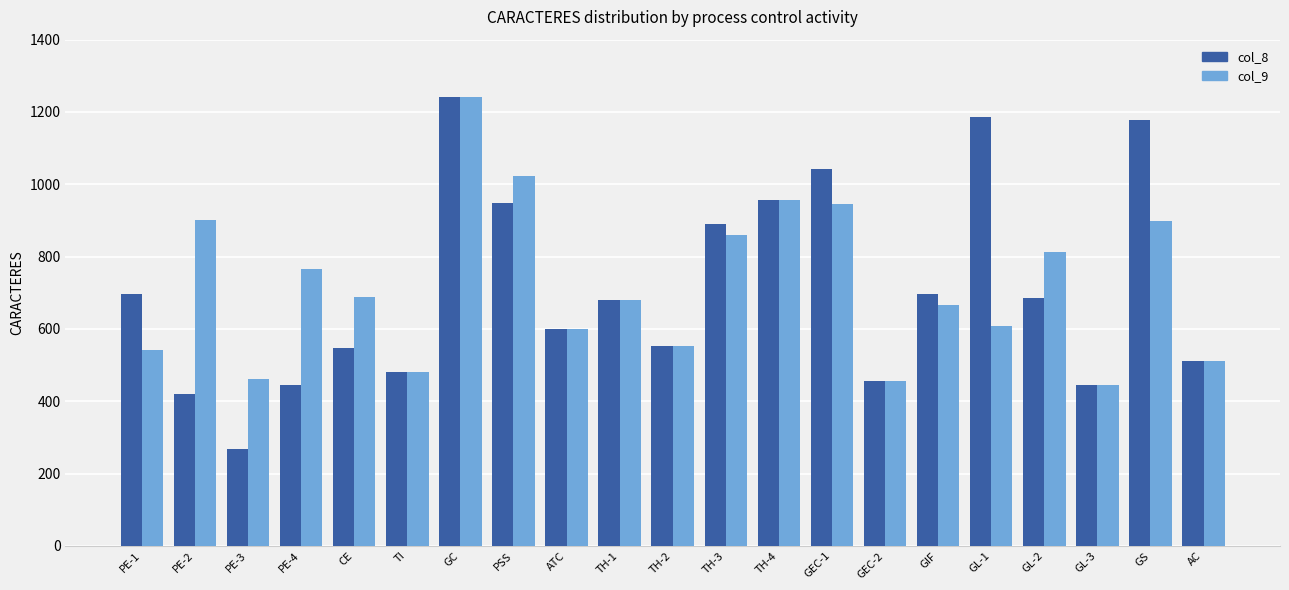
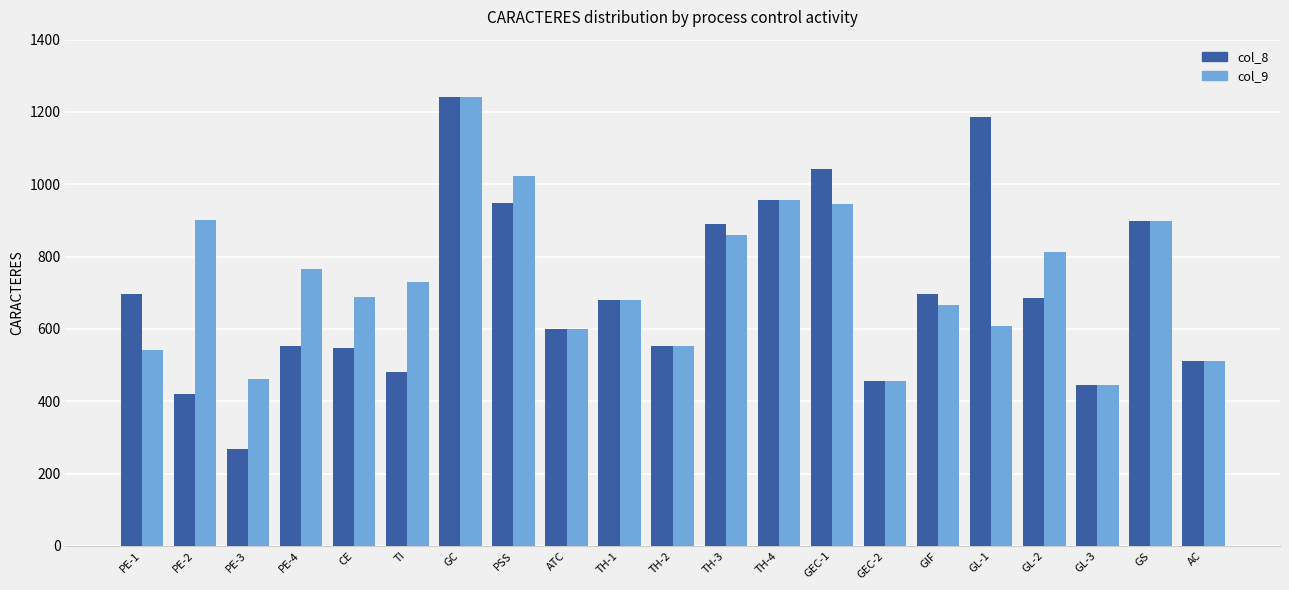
  {
    "col_8": {
      "PE-1": 700,
      "PE-2": 420,
      "PE-3": 270,
-     "PE-4": 450,
+     "PE-4": 550,
      "CE": 550,
      "TI": 480,
      "GC": 1240,
      "PSS": 950,
      "ATC": 600,
      "TH-1": 680,
      "TH-2": 550,
      "TH-3": 890,
      "TH-4": 960,
      "GEC-1": 1040,
      "GEC-2": 460,
      "GIF": 700,
      "GL-1": 1190,
      "GL-2": 690,
      "GL-3": 440,
-     "GS": 1180,
+     "GS": 900,
      "AC": 510
    },
    "col_9": {
      "PE-1": 540,
      "PE-2": 900,
      "PE-3": 460,
      "PE-4": 770,
      "CE": 690,
-     "TI": 480,
+     "TI": 730,
      "GC": 1240,
      "PSS": 1020,
      "ATC": 600,
      "TH-1": 680,
      "TH-2": 550,
      "TH-3": 860,
      "TH-4": 960,
      "GEC-1": 950,
      "GEC-2": 460,
      "GIF": 670,
      "GL-1": 610,
      "GL-2": 810,
      "GL-3": 440,
      "GS": 900,
      "AC": 510
    }
  }
